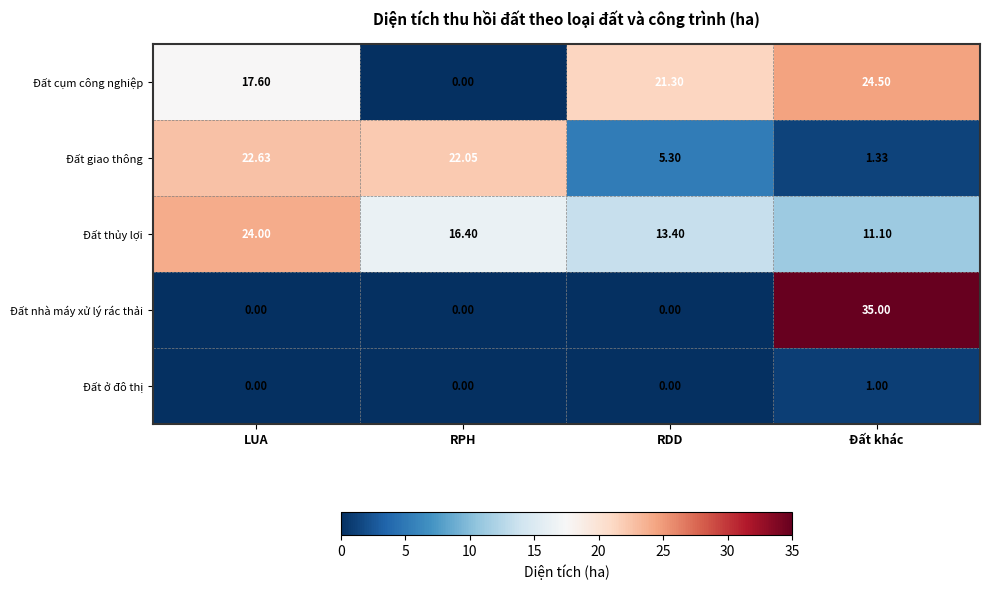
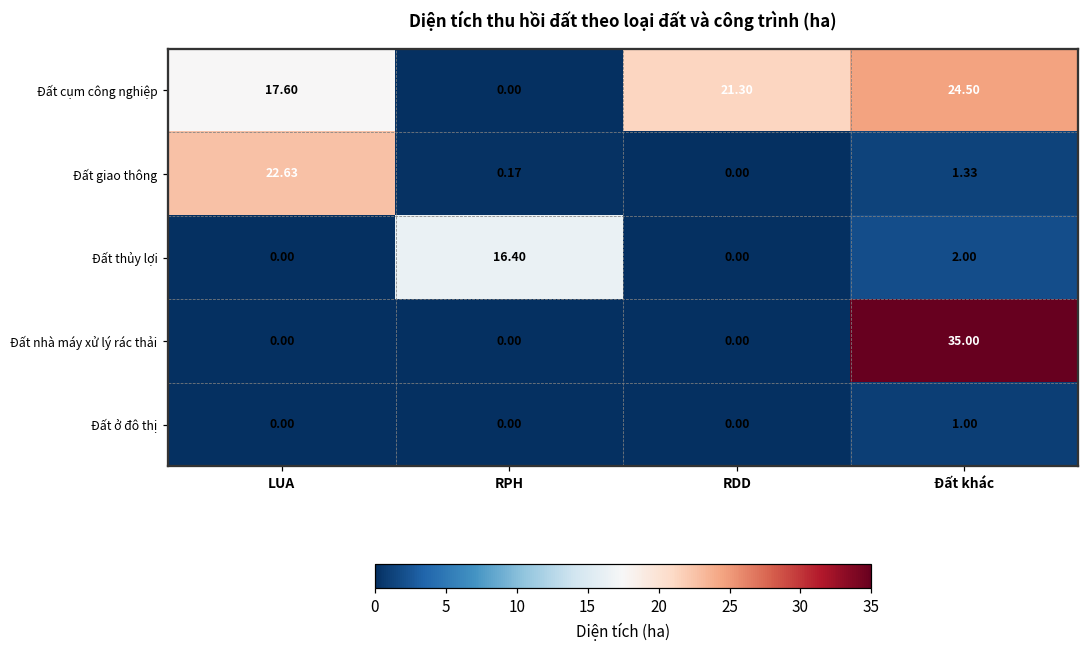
  {
    "Đất cụm công nghiệp": {
      "LUA": 17.60,
      "RPH": 0.00,
      "RDD": 21.30,
      "Đất khác": 24.50
    },
    "Đất giao thông": {
      "LUA": 22.63,
-     "RPH": 22.05,
-     "RDD": 5.30,
+     "RPH": 0.17,
+     "RDD": 0.00,
      "Đất khác": 1.33
    },
    "Đất thủy lợi": {
-     "LUA": 24.00,
+     "LUA": 0.00,
      "RPH": 16.40,
-     "RDD": 13.40,
-     "Đất khác": 11.10
+     "RDD": 0.00,
+     "Đất khác": 2.00
    },
    "Đất nhà máy xử lý rác thải": {
      "LUA": 0.00,
      "RPH": 0.00,
      "RDD": 0.00,
      "Đất khác": 35.00
    },
    "Đất ở đô thị": {
      "LUA": 0.00,
      "RPH": 0.00,
      "RDD": 0.00,
      "Đất khác": 1.00
    }
  }
